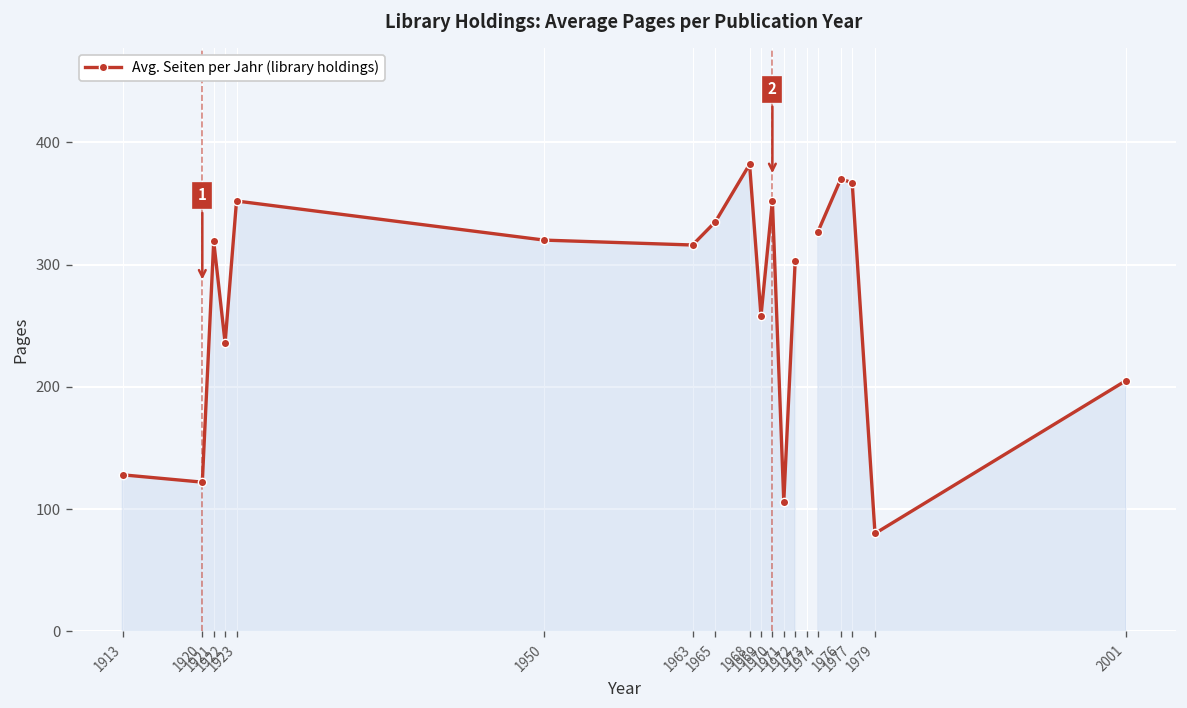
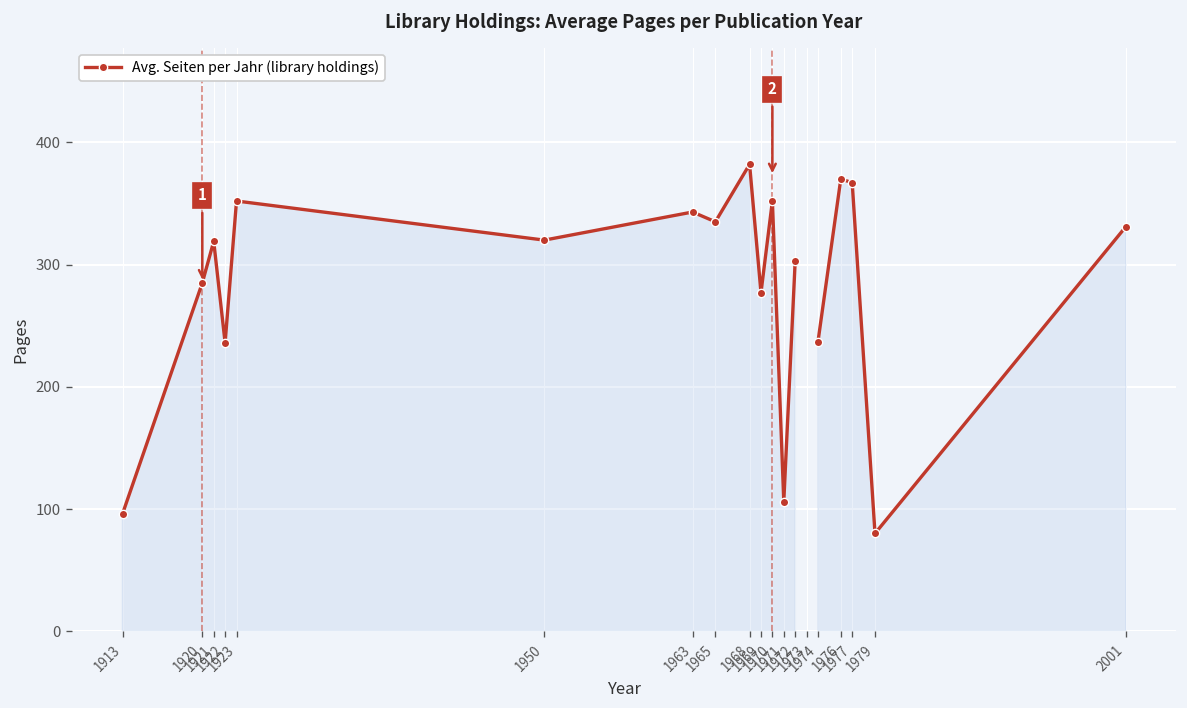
  {
-   "1913": 128,
-   "1920": 122,
+   "1913": 96,
+   "1920": 285,
    "1921": 319,
    "1922": 236,
    "1950": 320,
-   "1963": 316,
+   "1963": 343,
    "1965": 335,
    "1968": 382,
-   "1969": 258,
+   "1969": 277,
    "1970": 352,
    "1971": 106,
    "1972": 303,
-   "1974": 327,
+   "1974": 237,
    "1976": 370,
    "1977": 367,
    "1979": 80,
-   "2001": 205
+   "2001": 331
  }
